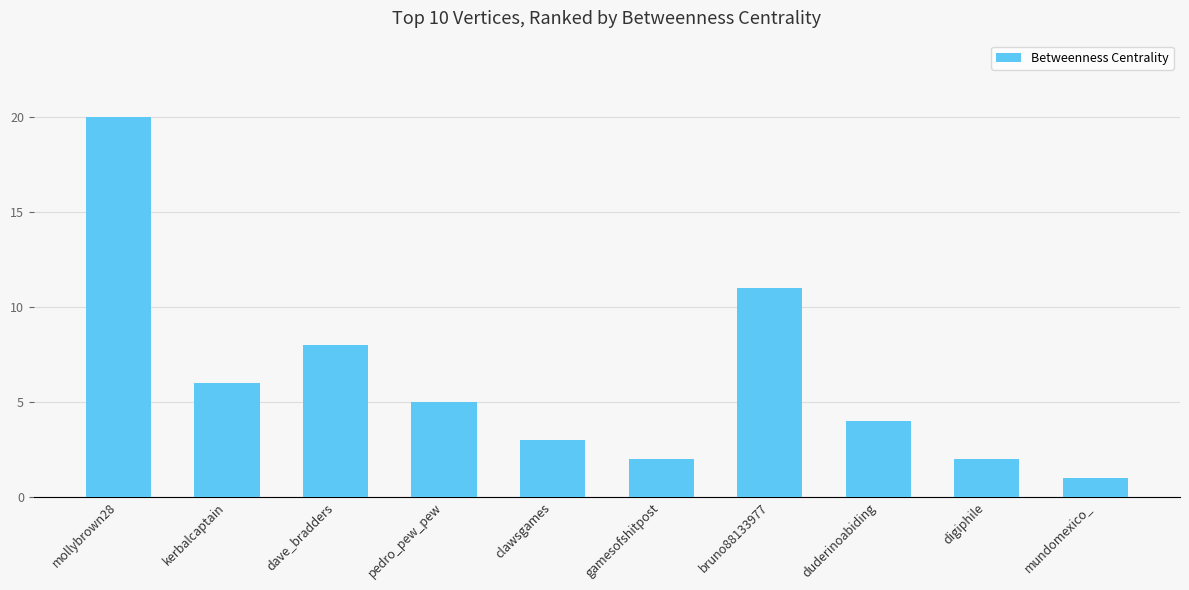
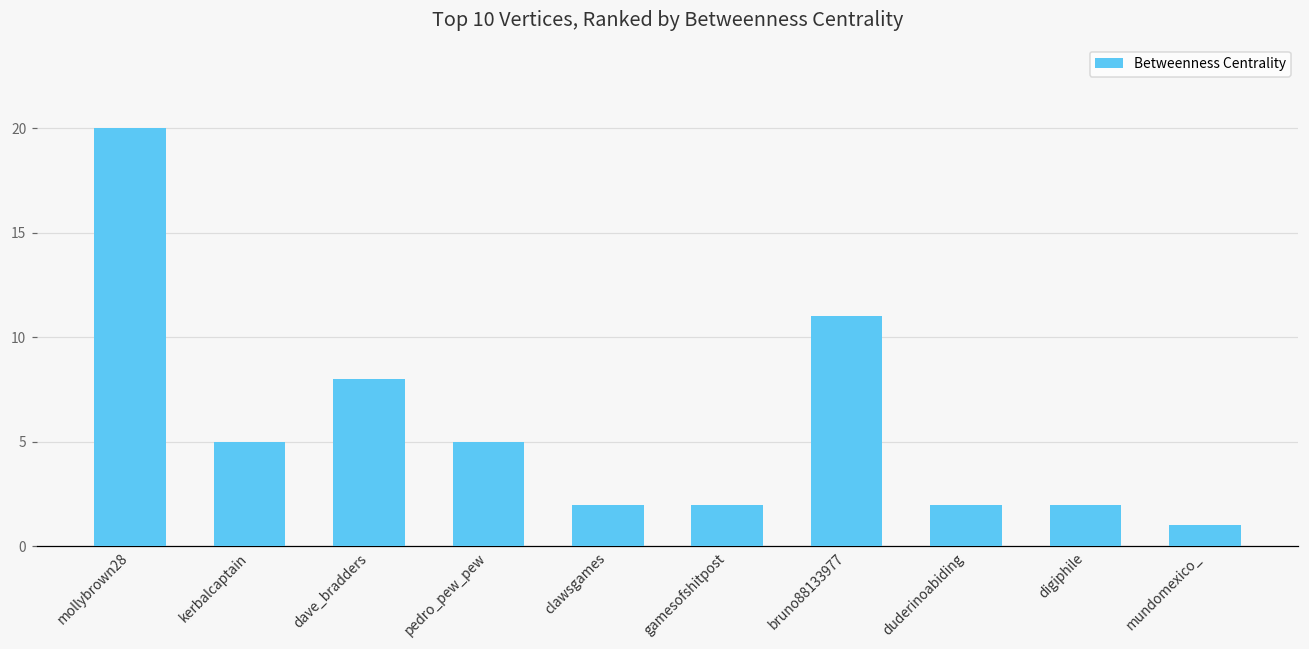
  {
    "mollybrown28": 20,
-   "kerbalcaptain": 6,
+   "kerbalcaptain": 5,
    "dave_bradders": 8,
    "pedro_pew_pew": 5,
-   "clawsgames": 3,
+   "clawsgames": 2,
    "gamesofshitpost": 2,
    "bruno88133977": 11,
-   "duderinoabiding": 4,
+   "duderinoabiding": 2,
    "digiphile": 2,
    "mundomexico_": 1
  }
